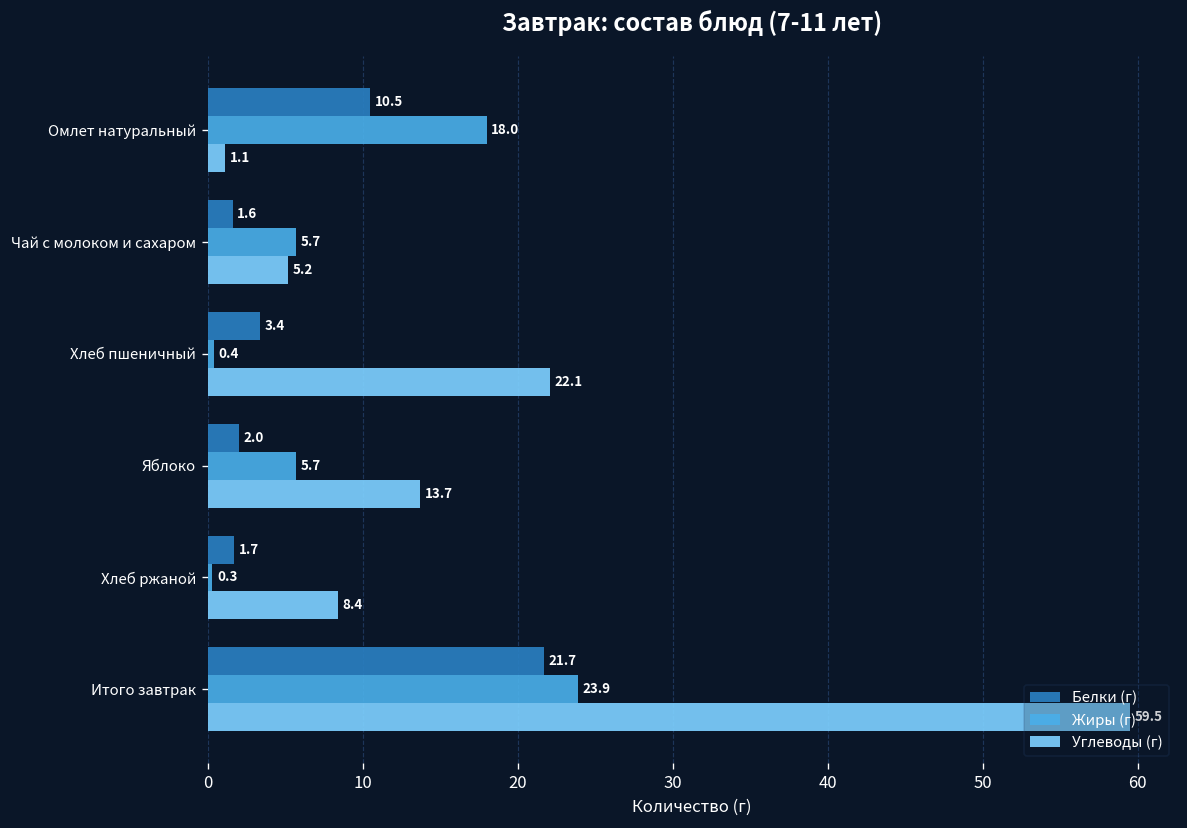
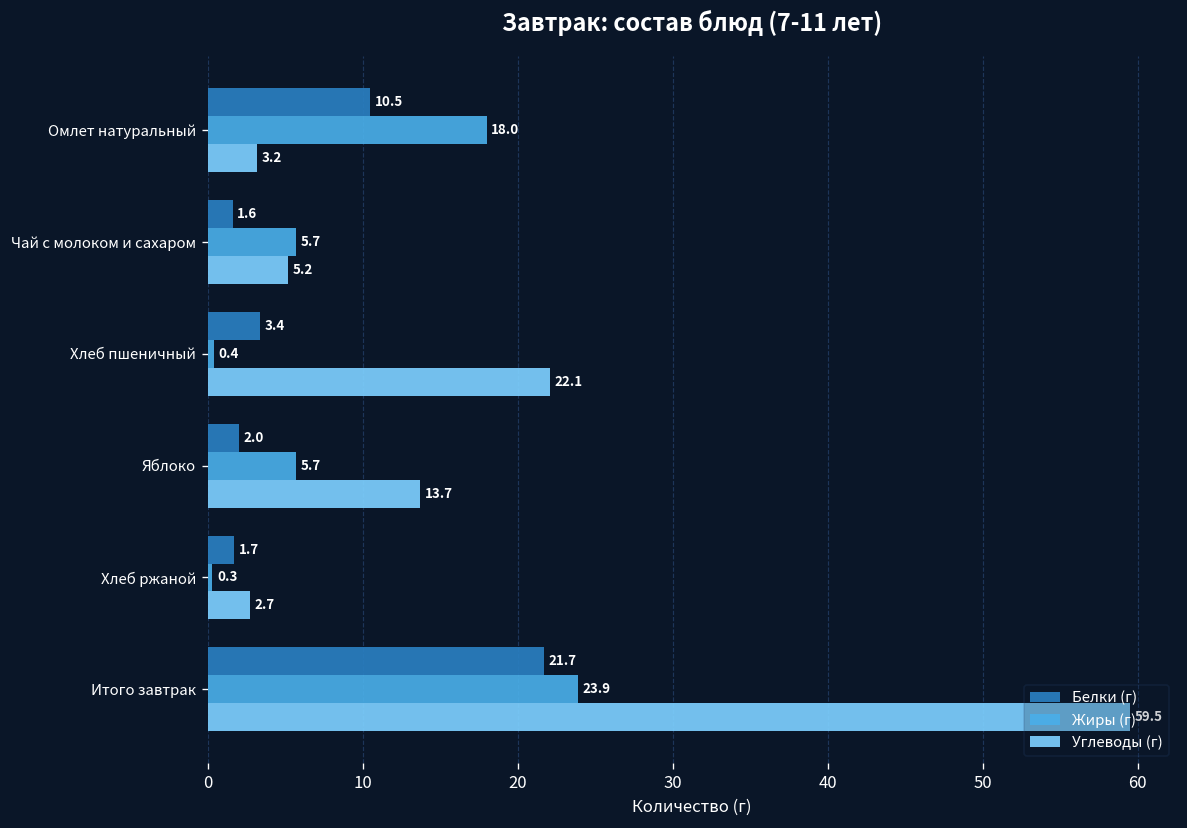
  {
    "Белки (г)": {
      "Омлет натуральный": 10.5,
      "Чай с молоком и сахаром": 1.6,
      "Хлеб пшеничный": 3.4,
      "Яблоко": 2.0,
      "Хлеб ржаной": 1.7,
      "Итого завтрак": 21.7
    },
    "Жиры (г)": {
      "Омлет натуральный": 18.0,
      "Чай с молоком и сахаром": 5.7,
      "Хлеб пшеничный": 0.4,
      "Яблоко": 5.7,
      "Хлеб ржаной": 0.3,
      "Итого завтрак": 23.9
    },
    "Углеводы (г)": {
-     "Омлет натуральный": 1.1,
+     "Омлет натуральный": 3.2,
      "Чай с молоком и сахаром": 5.2,
      "Хлеб пшеничный": 22.1,
      "Яблоко": 13.7,
-     "Хлеб ржаной": 8.4
+     "Хлеб ржаной": 2.7
    }
  }
